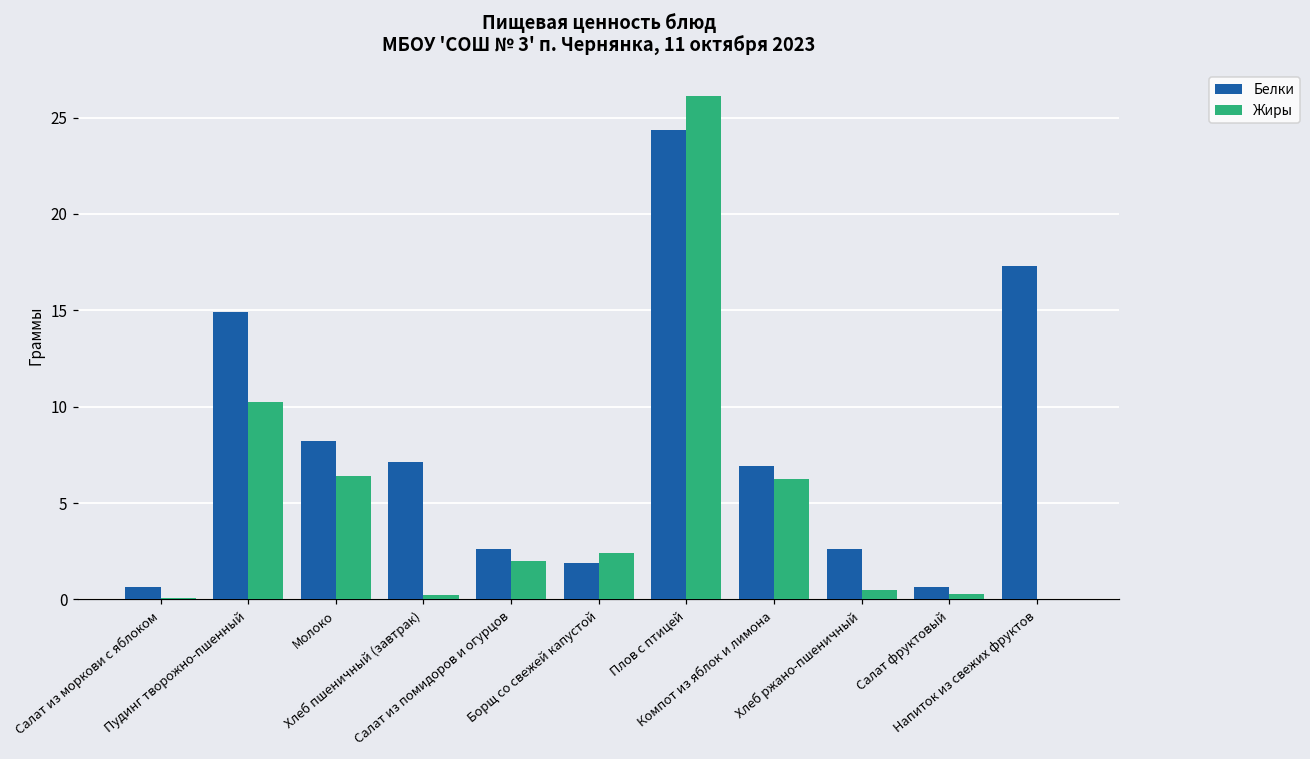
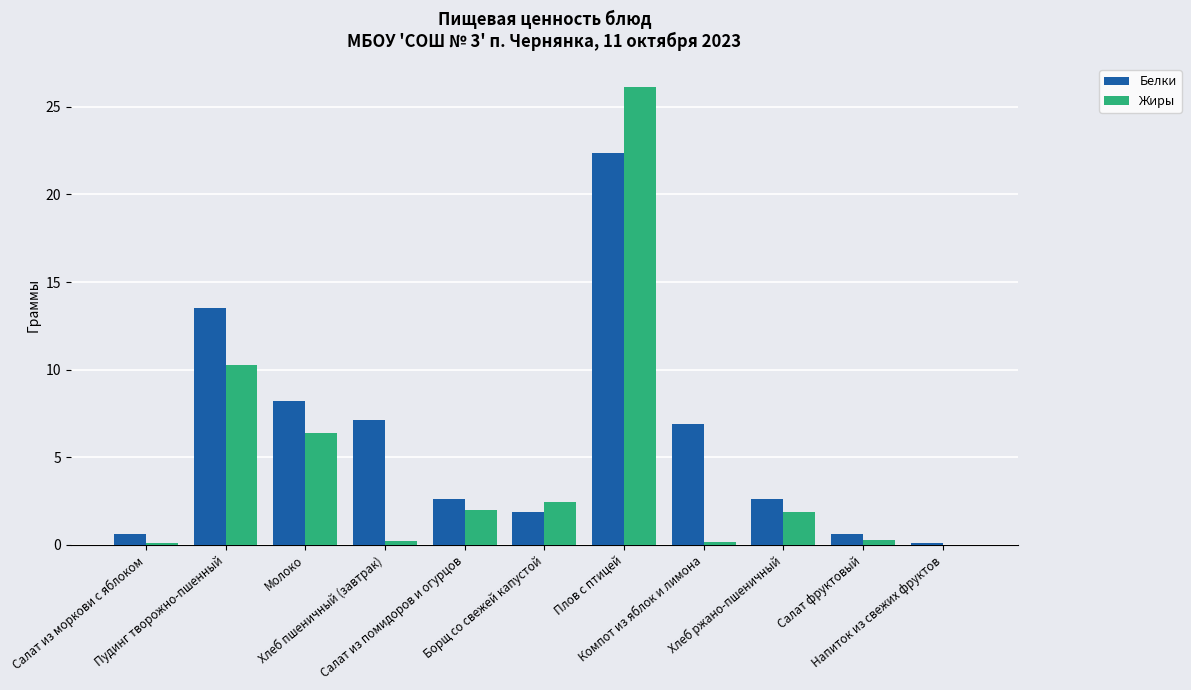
  {
    "Белки": {
      "Салат из моркови с яблоком": 0.6,
-     "Пудинг творожно-пшенный": 14.9,
+     "Пудинг творожно-пшенный": 13.5,
      "Молоко": 8.2,
      "Хлеб пшеничный (завтрак)": 7.2,
      "Салат из помидоров и огурцов": 2.6,
      "Борщ со свежей капустой": 1.9,
-     "Плов с птицей": 24.4,
+     "Плов с птицей": 22.4,
      "Компот из яблок и лимона": 6.9,
      "Хлеб ржано-пшеничный": 2.6,
      "Салат фруктовый": 0.7,
-     "Напиток из свежих фруктов": 17.3
+     "Напиток из свежих фруктов": 0.1
    },
    "Жиры": {
      "Пудинг творожно-пшенный": 10.3,
      "Молоко": 6.4,
      "Хлеб пшеничный (завтрак)": 0.2,
      "Салат из помидоров и огурцов": 2.0,
      "Борщ со свежей капустой": 2.4,
      "Плов с птицей": 26.1,
-     "Компот из яблок и лимона": 6.3,
-     "Хлеб ржано-пшеничный": 0.5,
+     "Компот из яблок и лимона": 0.2,
+     "Хлеб ржано-пшеничный": 1.9,
      "Салат фруктовый": 0.3,
      "Напиток из свежих фруктов": 0.0
    }
  }
